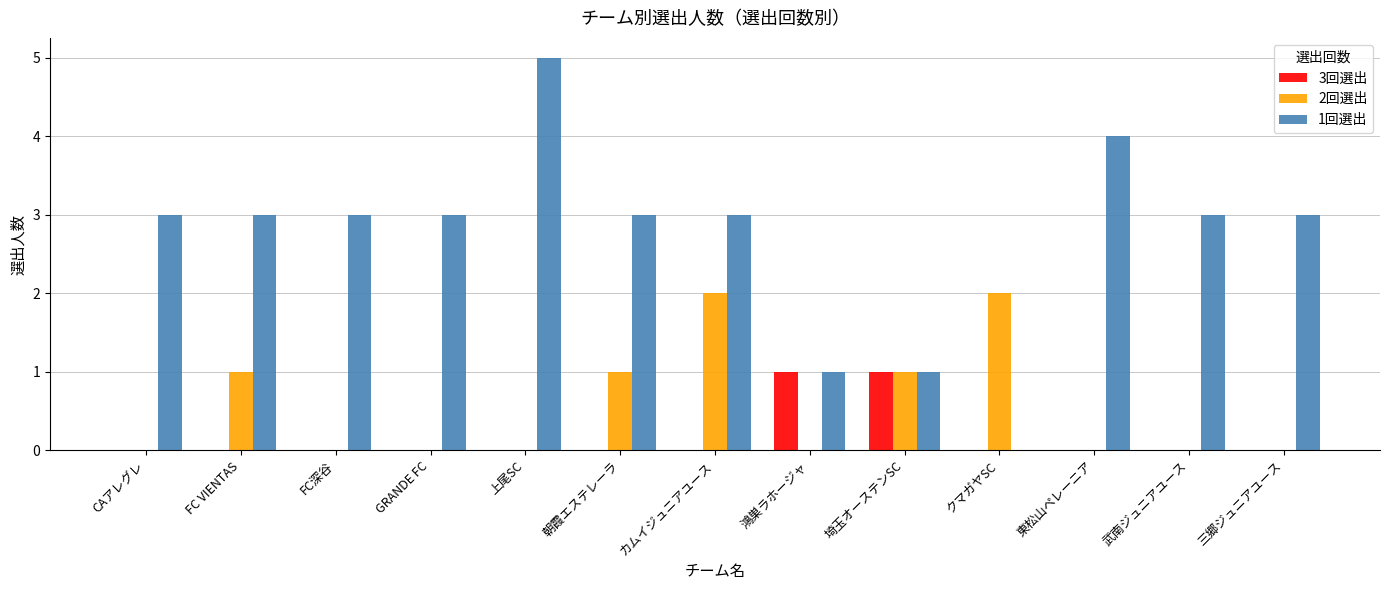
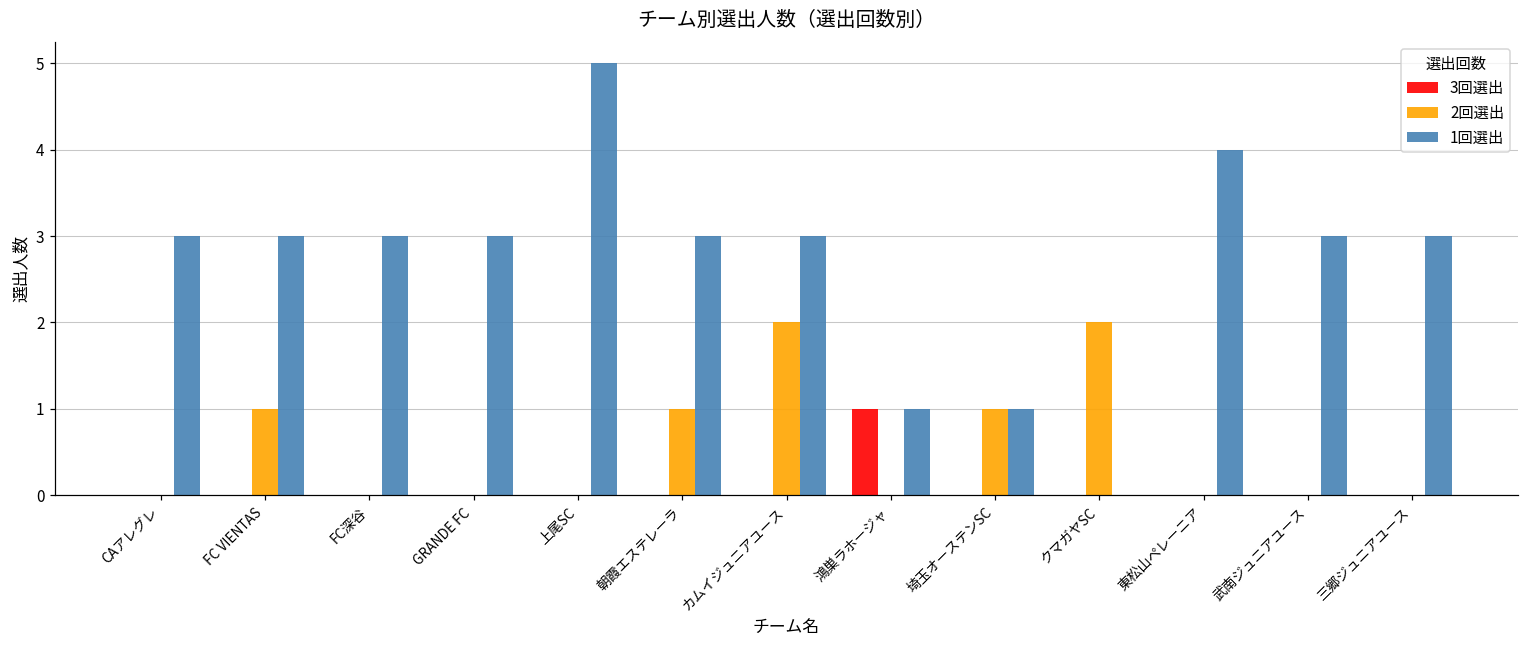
  {
    "3回選出": {
      "CAアレグレ": 0,
      "FC VIENTAS": 0,
      "FC深谷": 0,
      "GRANDE FC": 0,
      "上尾SC": 0,
      "朝霞エステレーラ": 0,
      "カムイジュニアユース": 0,
      "鴻巣ラホージャ": 1,
-     "埼玉オーステンSC": 1,
+     "埼玉オーステンSC": 0,
      "クマガヤSC": 0,
      "東松山ペレーニア": 0,
      "武南ジュニアユース": 0,
      "三郷ジュニアユース": 0
    },
    "2回選出": {
      "CAアレグレ": 0,
      "FC VIENTAS": 1,
      "FC深谷": 0,
      "GRANDE FC": 0,
      "上尾SC": 0,
      "朝霞エステレーラ": 1,
      "カムイジュニアユース": 2,
      "鴻巣ラホージャ": 0,
      "埼玉オーステンSC": 1,
      "クマガヤSC": 2,
      "東松山ペレーニア": 0,
      "武南ジュニアユース": 0,
      "三郷ジュニアユース": 0
    },
    "1回選出": {
      "CAアレグレ": 3,
      "FC VIENTAS": 3,
      "FC深谷": 3,
      "GRANDE FC": 3,
      "上尾SC": 5,
      "朝霞エステレーラ": 3,
      "カムイジュニアユース": 3,
      "鴻巣ラホージャ": 1,
      "埼玉オーステンSC": 1,
      "クマガヤSC": 0,
      "東松山ペレーニア": 4,
      "武南ジュニアユース": 3,
      "三郷ジュニアユース": 3
    }
  }
